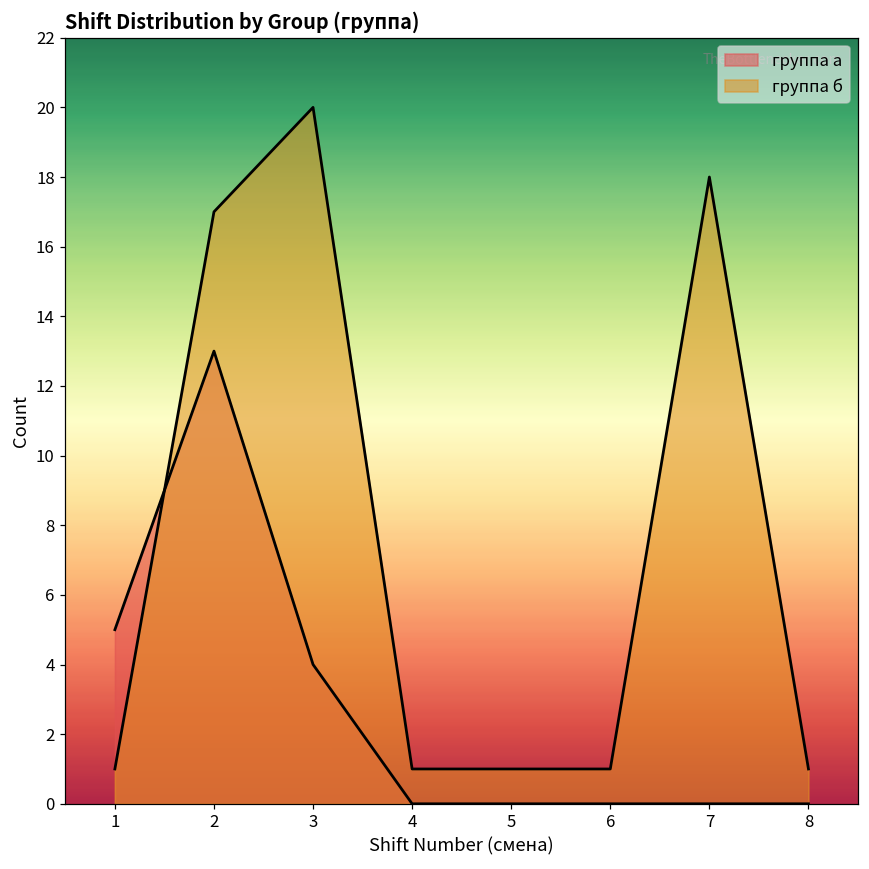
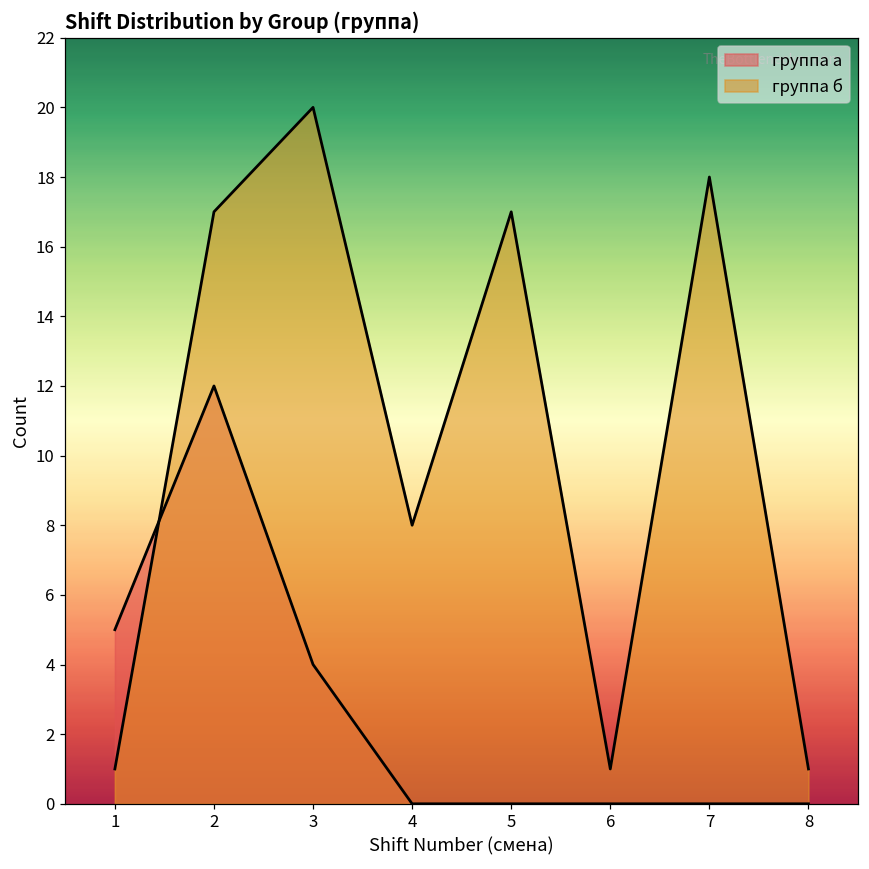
  {
    "группа а": {
      "1": 5,
-     "2": 13,
+     "2": 12,
      "3": 4,
      "4": 0,
      "5": 0,
      "6": 0,
      "7": 0,
      "8": 0
    },
    "группа б": {
      "1": 1,
      "2": 17,
      "3": 20,
-     "4": 1,
-     "5": 1,
+     "4": 8,
+     "5": 17,
      "6": 1,
      "7": 18,
      "8": 1
    }
  }
